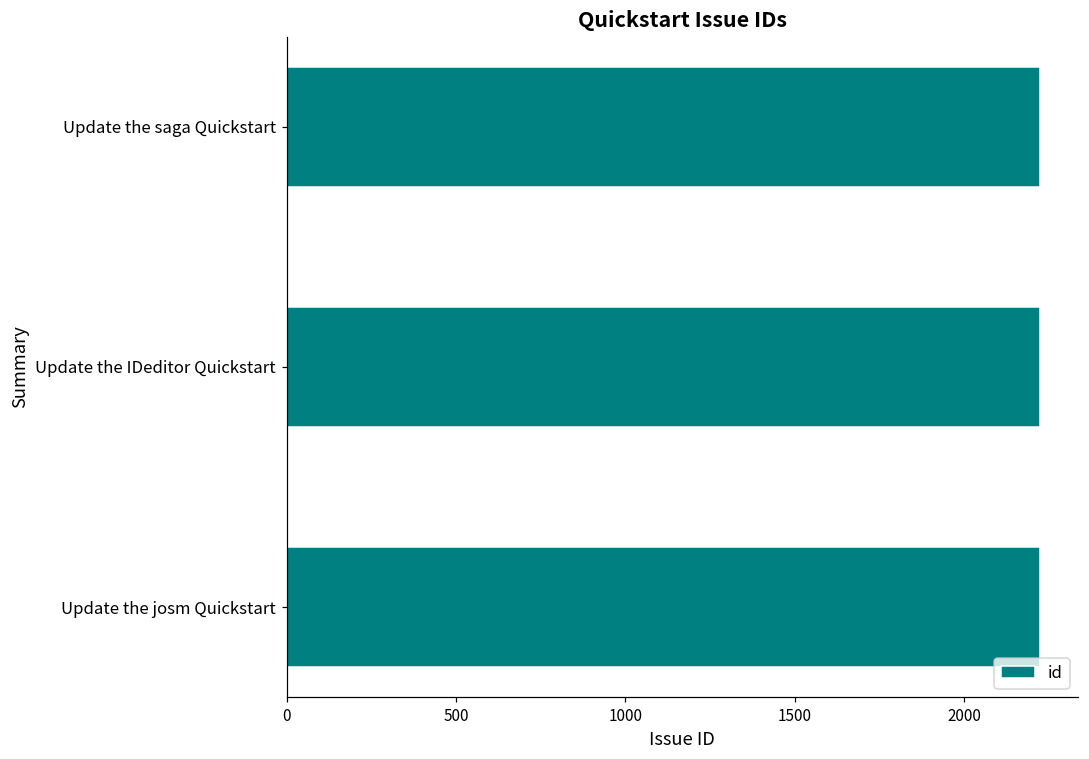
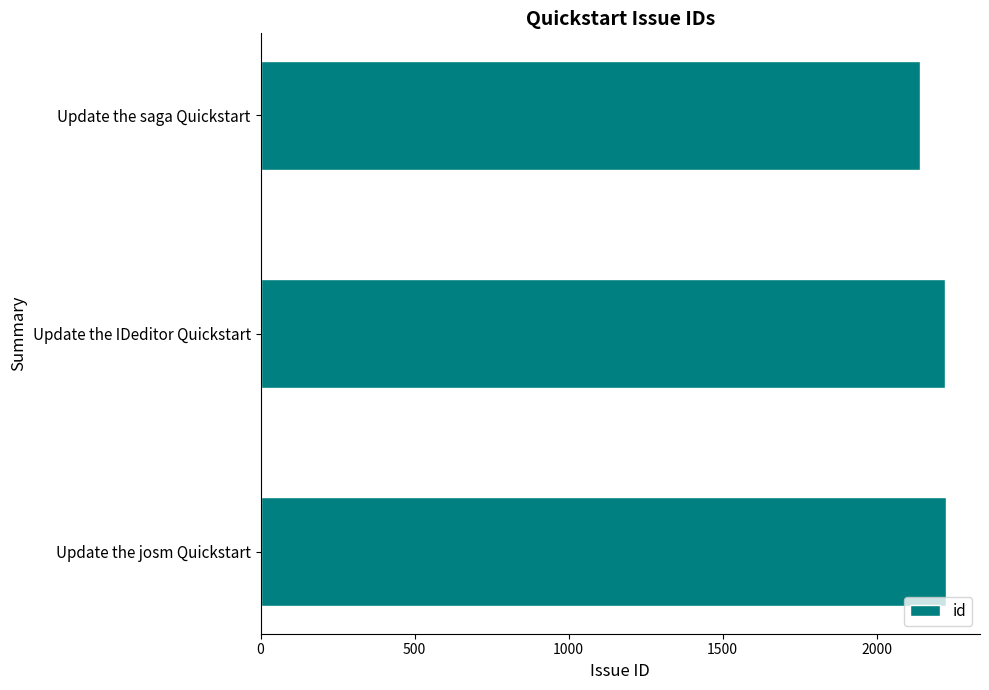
  {
-   "Update the saga Quickstart": 2220,
+   "Update the saga Quickstart": 2140,
    "Update the IDeditor Quickstart": 2220,
    "Update the josm Quickstart": 2220
  }
